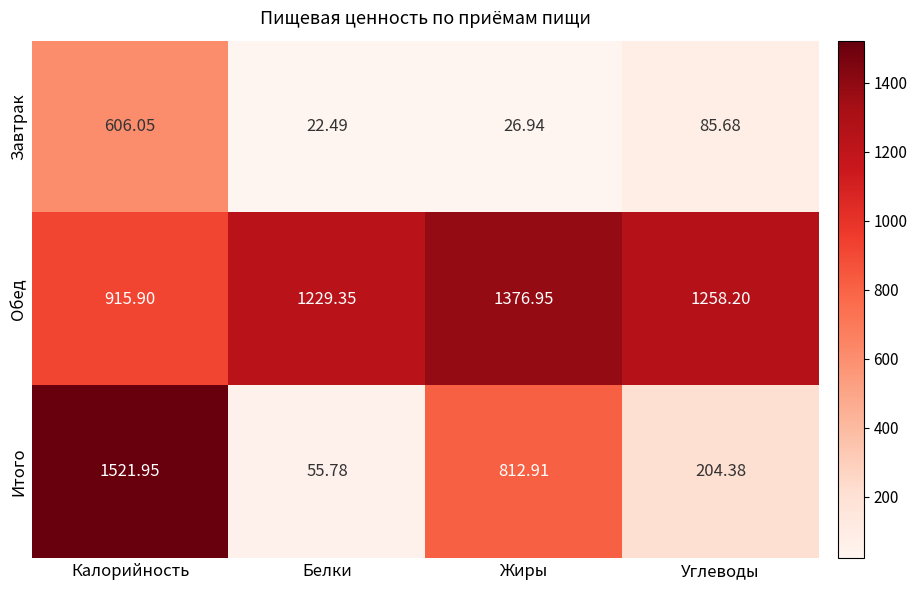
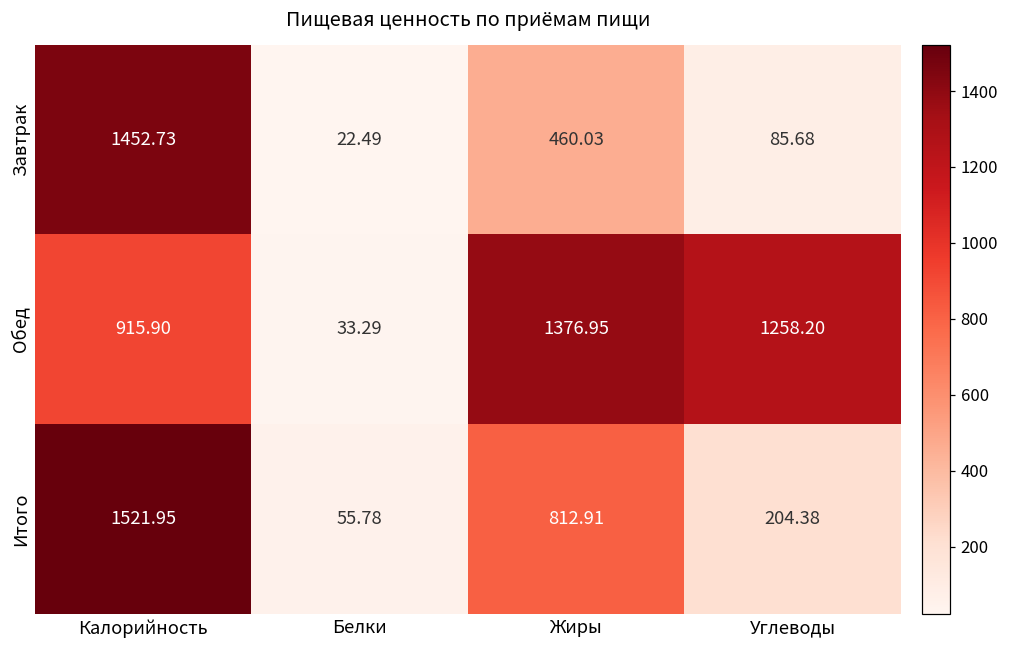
  {
    "Завтрак": {
-     "Калорийность": 606.05,
+     "Калорийность": 1452.73,
      "Белки": 22.49,
-     "Жиры": 26.94,
+     "Жиры": 460.03,
      "Углеводы": 85.68
    },
    "Обед": {
      "Калорийность": 915.90,
-     "Белки": 1229.35,
+     "Белки": 33.29,
      "Жиры": 1376.95,
      "Углеводы": 1258.20
    },
    "Итого": {
      "Калорийность": 1521.95,
      "Белки": 55.78,
      "Жиры": 812.91,
      "Углеводы": 204.38
    }
  }
